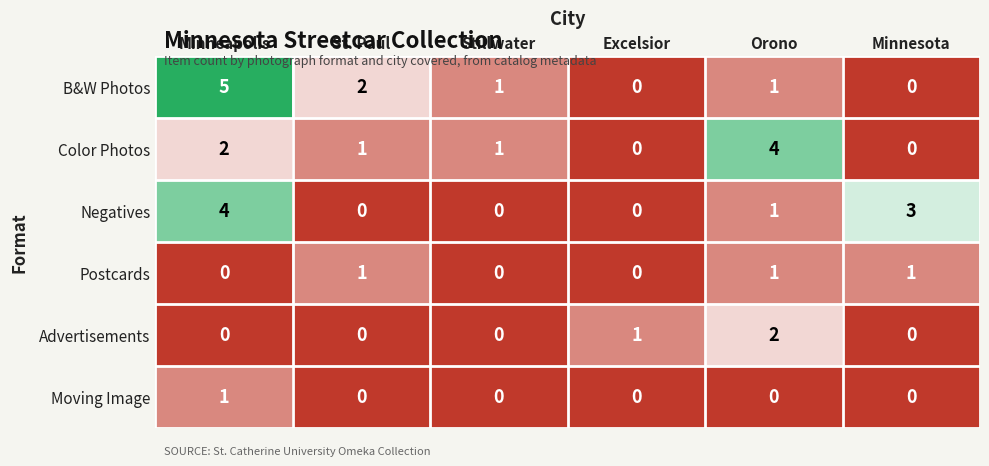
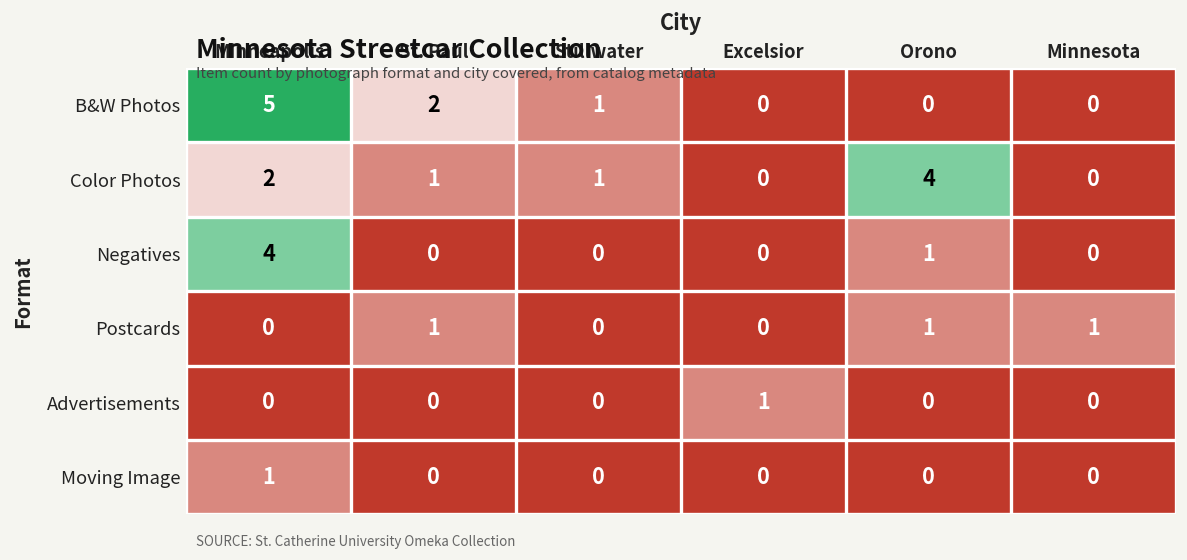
  {
    "B&W Photos": {
      "Minneapolis": 5,
      "St. Paul": 2,
      "Stillwater": 1,
      "Excelsior": 0,
-     "Orono": 1,
+     "Orono": 0,
      "Minnesota": 0
    },
    "Color Photos": {
      "Minneapolis": 2,
      "St. Paul": 1,
      "Stillwater": 1,
      "Excelsior": 0,
      "Orono": 4,
      "Minnesota": 0
    },
    "Negatives": {
      "Minneapolis": 4,
      "St. Paul": 0,
      "Stillwater": 0,
      "Excelsior": 0,
      "Orono": 1,
-     "Minnesota": 3
+     "Minnesota": 0
    },
    "Postcards": {
      "Minneapolis": 0,
      "St. Paul": 1,
      "Stillwater": 0,
      "Excelsior": 0,
      "Orono": 1,
      "Minnesota": 1
    },
    "Advertisements": {
      "Minneapolis": 0,
      "St. Paul": 0,
      "Stillwater": 0,
      "Excelsior": 1,
-     "Orono": 2,
+     "Orono": 0,
      "Minnesota": 0
    },
    "Moving Image": {
      "Minneapolis": 1,
      "St. Paul": 0,
      "Stillwater": 0,
      "Excelsior": 0,
      "Orono": 0,
      "Minnesota": 0
    }
  }
